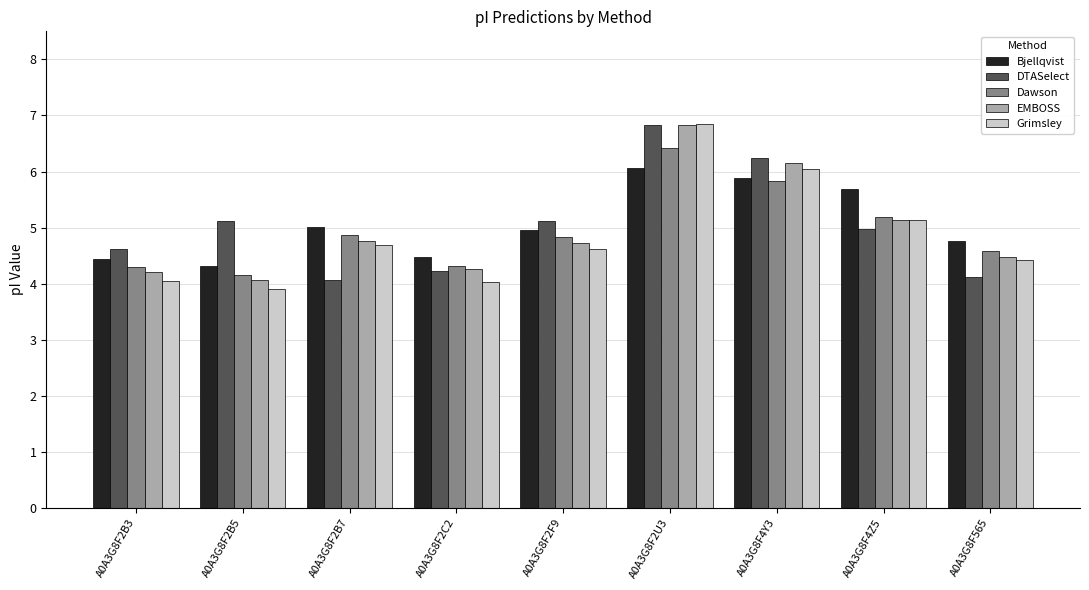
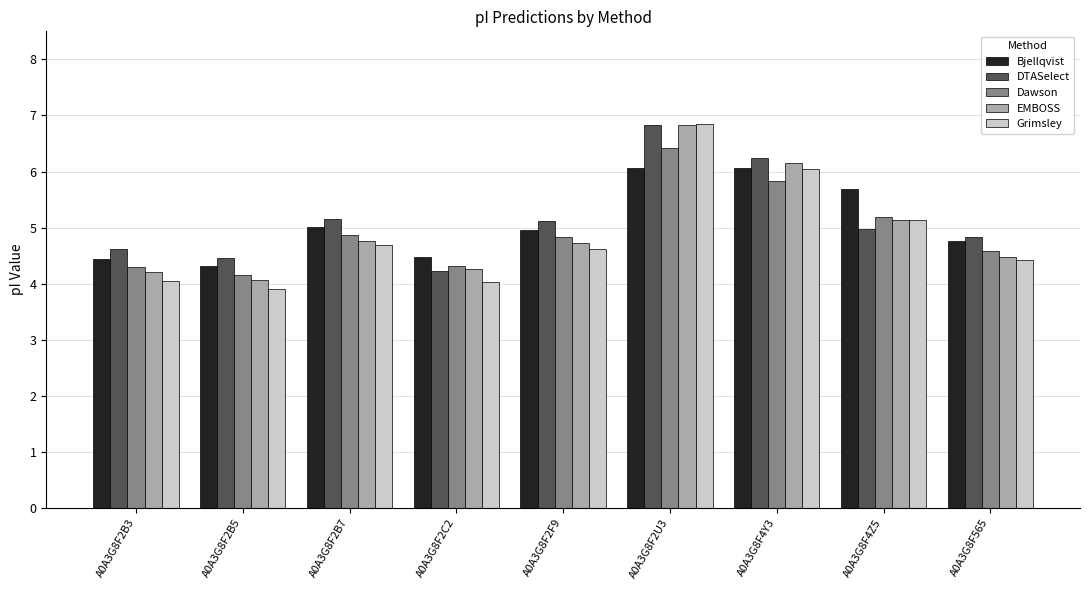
  {
    "Bjellqvist": {
      "A0A3G8F2B3": 4.4,
      "A0A3G8F2B5": 4.3,
      "A0A3G8F2B7": 5.0,
      "A0A3G8F2C2": 4.5,
      "A0A3G8F2F9": 5.0,
      "A0A3G8F2U3": 6.1,
-     "A0A3G8F4Y3": 5.9,
+     "A0A3G8F4Y3": 6.1,
      "A0A3G8F4Z5": 5.7,
      "A0A3G8F565": 4.8
    },
    "DTASelect": {
      "A0A3G8F2B3": 4.6,
-     "A0A3G8F2B5": 5.1,
-     "A0A3G8F2B7": 4.1,
+     "A0A3G8F2B5": 4.5,
+     "A0A3G8F2B7": 5.2,
      "A0A3G8F2C2": 4.2,
      "A0A3G8F2F9": 5.1,
      "A0A3G8F2U3": 6.8,
      "A0A3G8F4Y3": 6.2,
      "A0A3G8F4Z5": 5.0,
-     "A0A3G8F565": 4.1
+     "A0A3G8F565": 4.8
    }
  }
